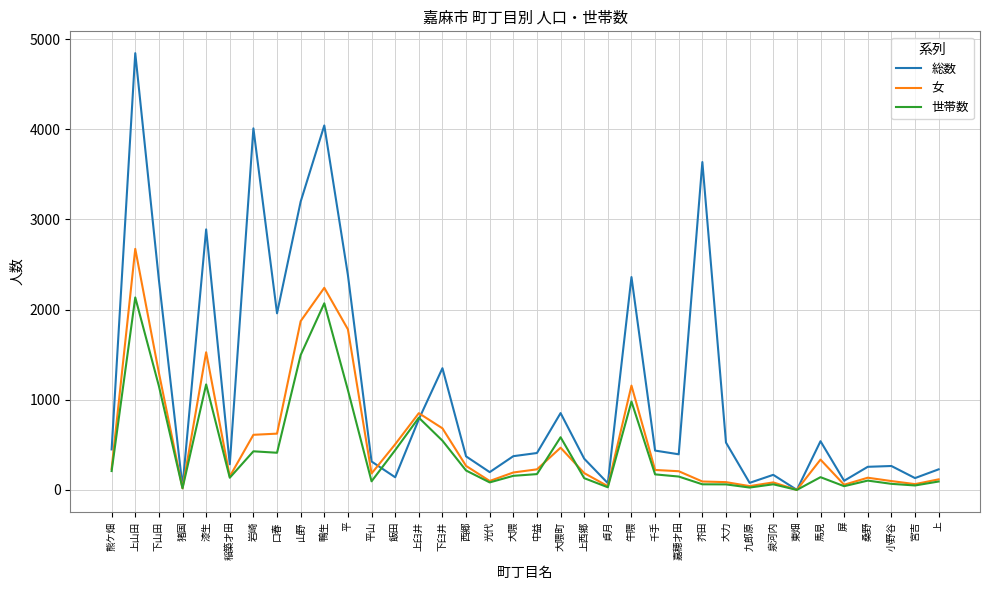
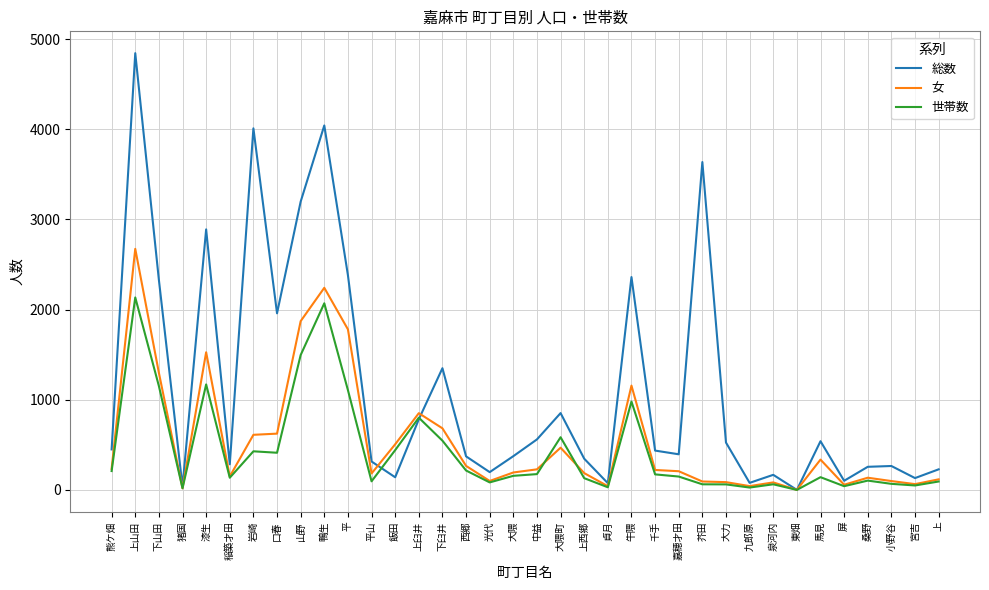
  {
    "総数": {
      "熊ケ畑": 400,
      "上山田": 4800,
      "下山田": 2300,
      "漆生": 2900,
      "稲築才田": 300,
      "岩崎": 4000,
      "口春": 2000,
      "山野": 3200,
      "鴨生": 4000,
      "平": 2400,
      "平山": 300,
      "飯田": 100,
      "下臼井": 1400,
      "西郷": 400,
      "光代": 200,
      "大隈": 400,
-     "中益": 400,
+     "中益": 600,
      "大隈町": 900,
      "上西郷": 300,
      "貞月": 100,
      "牛隈": 2400,
      "千手": 400,
      "嘉穂才田": 400,
      "芥田": 3600,
      "大力": 500,
      "九郎原": 100,
      "泉河内": 200,
      "馬見": 500,
      "屏": 100,
      "桑野": 300,
      "小野谷": 300,
      "宮吉": 100,
      "上": 200
    },
    "女": {
      "上山田": 2700,
      "下山田": 1300,
      "漆生": 1500,
      "岩崎": 600,
      "口春": 600,
      "山野": 1900,
      "鴨生": 2200,
      "平": 1800,
      "平山": 200,
      "飯田": 500,
      "上臼井": 900,
      "下臼井": 700,
      "西郷": 300,
      "大隈": 200,
      "中益": 200,
      "大隈町": 500,
      "上西郷": 200,
      "牛隈": 1200,
      "千手": 200,
      "嘉穂才田": 200,
      "芥田": 100,
      "馬見": 300,
      "桑野": 100,
      "小野谷": 100
    },
    "世帯数": {
      "上山田": 2100,
      "下山田": 1200,
      "漆生": 1200,
      "岩崎": 400,
      "口春": 400,
      "山野": 1500,
      "鴨生": 2100,
      "平": 1100,
      "平山": 100,
      "飯田": 400,
      "下臼井": 500,
      "西郷": 200,
      "大隈": 200,
      "中益": 200,
      "大隈町": 600,
      "上西郷": 100,
      "牛隈": 1000,
      "千手": 200,
      "嘉穂才田": 100,
      "芥田": 100,
      "馬見": 100,
      "桑野": 100,
      "小野谷": 100
    }
  }
